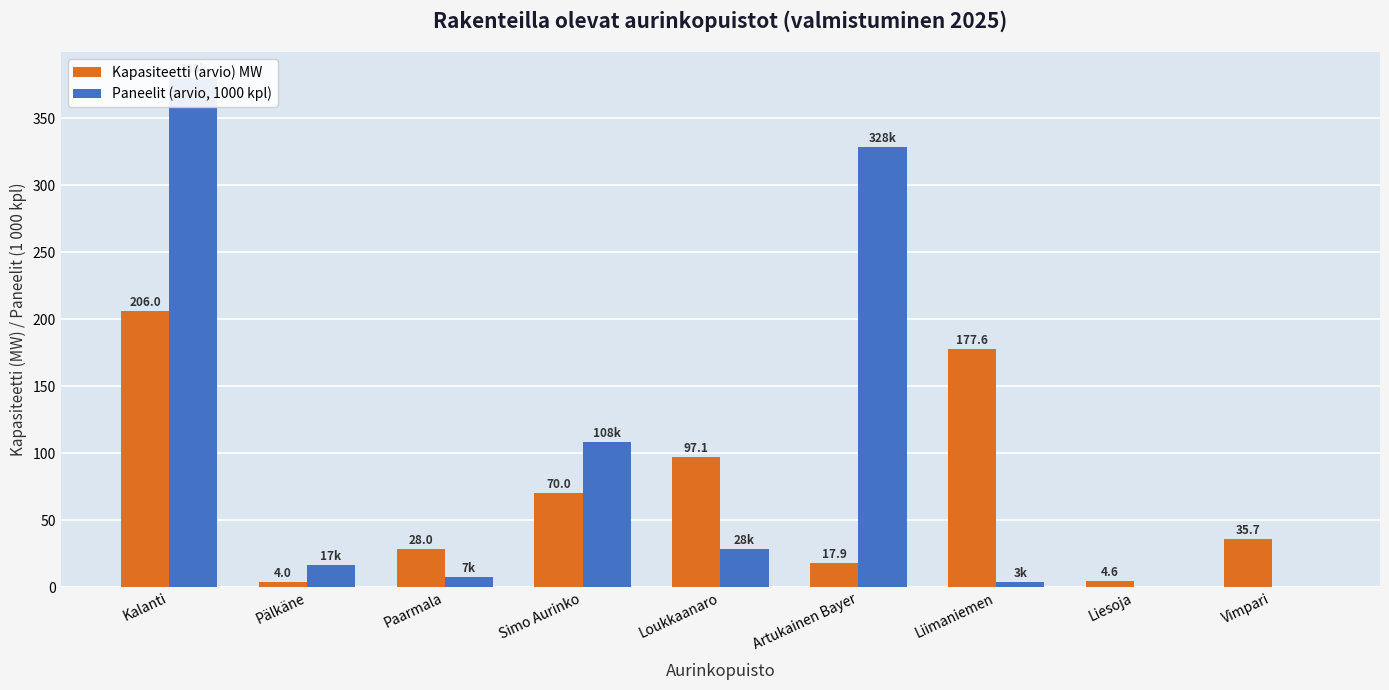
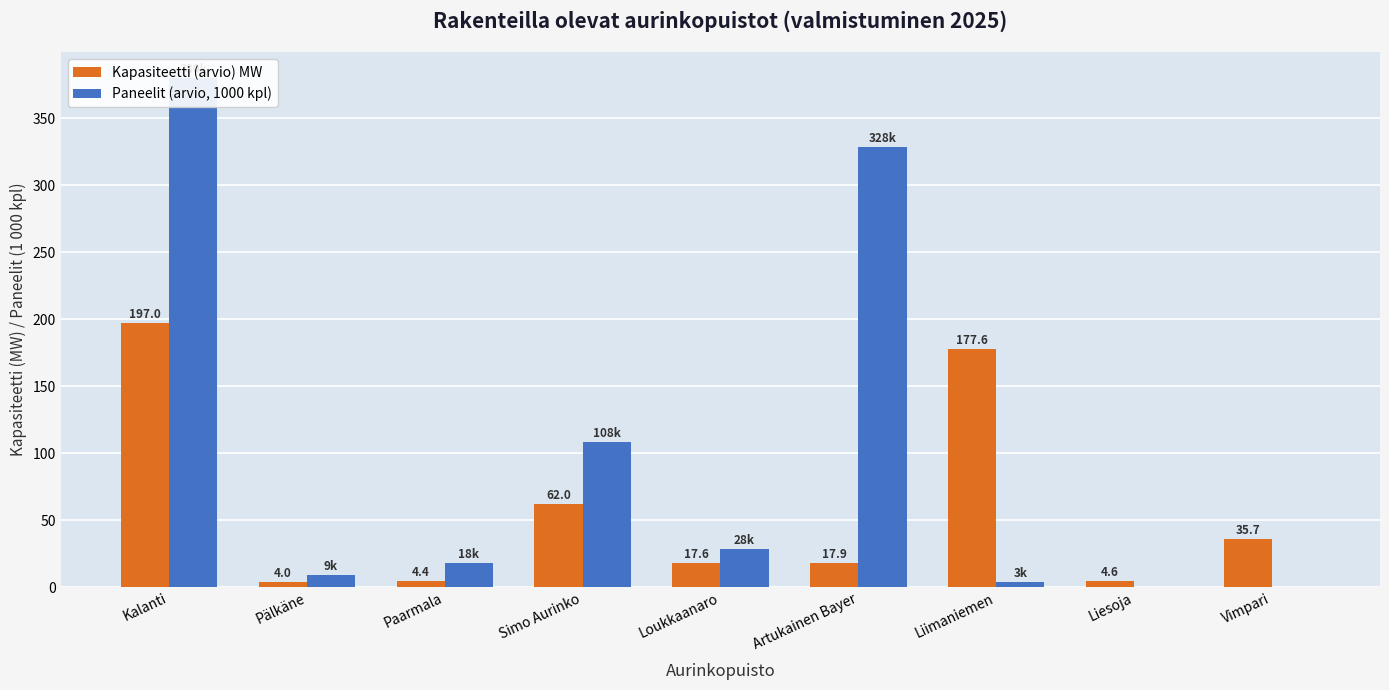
  {
    "Kapasiteetti (arvio) MW": {
-     "Kalanti": "206.0",
+     "Kalanti": "197.0",
      "Pälkäne": "4.0",
-     "Paarmala": "28.0",
-     "Simo Aurinko": "70.0",
-     "Loukkaanaro": "97.1",
+     "Paarmala": "4.4",
+     "Simo Aurinko": "62.0",
+     "Loukkaanaro": "17.6",
      "Artukainen Bayer": "17.9",
      "Liimaniemen": "177.6",
      "Liesoja": "4.6",
      "Vimpari": "35.7"
    },
    "Paneelit (arvio, 1000 kpl)": {
-     "Pälkäne": "17k",
-     "Paarmala": "7k",
+     "Pälkäne": "9k",
+     "Paarmala": "18k",
      "Simo Aurinko": "108k",
      "Loukkaanaro": "28k",
      "Artukainen Bayer": "328k",
      "Liimaniemen": "3k"
    }
  }
